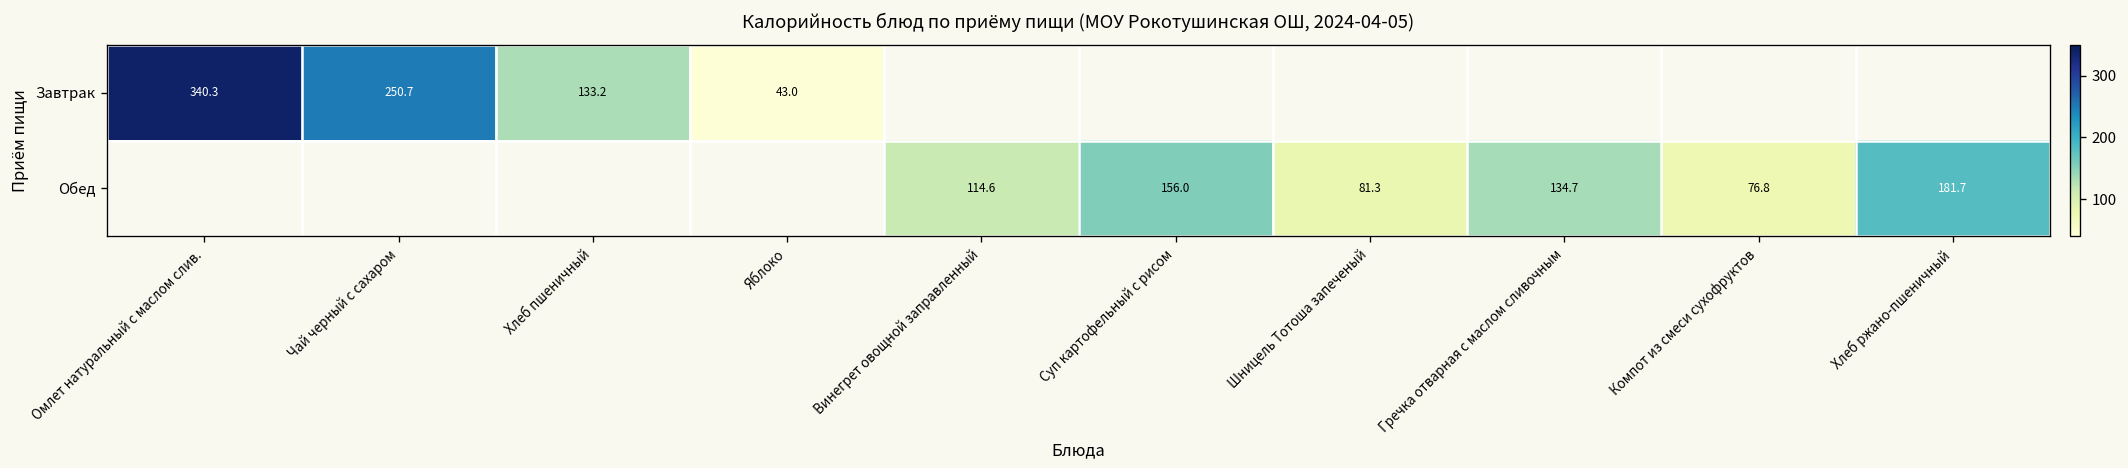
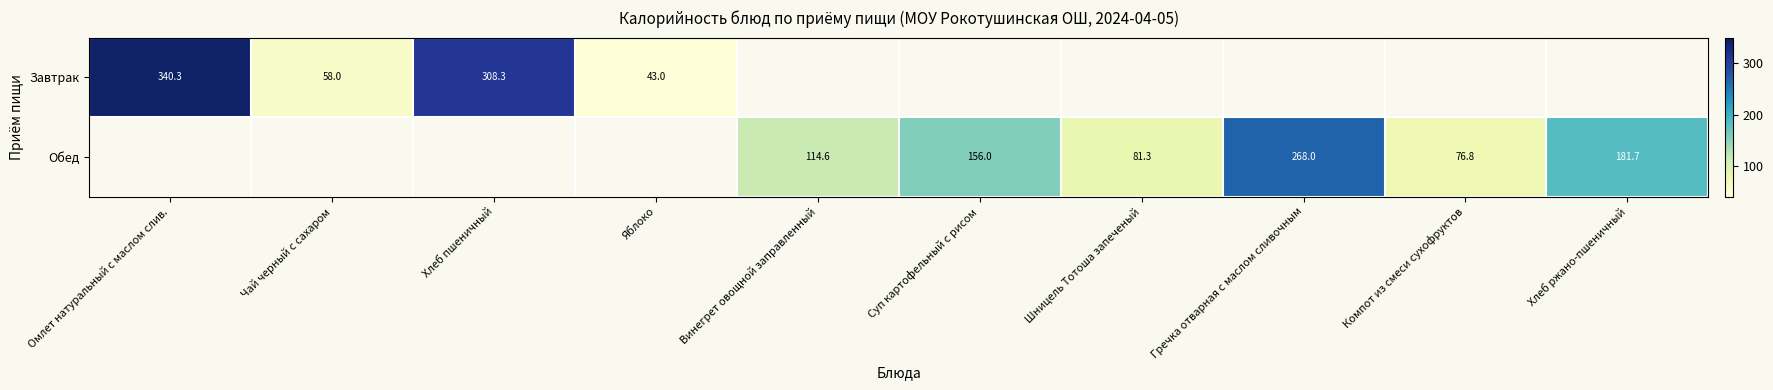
  {
    "Завтрак": {
      "Омлет натуральный с маслом слив.": 340.3,
-     "Чай черный с сахаром": 250.7,
-     "Хлеб пшеничный": 133.2,
+     "Чай черный с сахаром": 58.0,
+     "Хлеб пшеничный": 308.3,
      "Яблоко": 43.0
    },
    "Обед": {
      "Винегрет овощной заправленный": 114.6,
      "Суп картофельный с рисом": 156.0,
      "Шницель Тотоша запеченый": 81.3,
-     "Гречка отварная с маслом сливочным": 134.7,
+     "Гречка отварная с маслом сливочным": 268.0,
      "Компот из смеси сухофруктов": 76.8,
      "Хлеб ржано-пшеничный": 181.7
    }
  }
